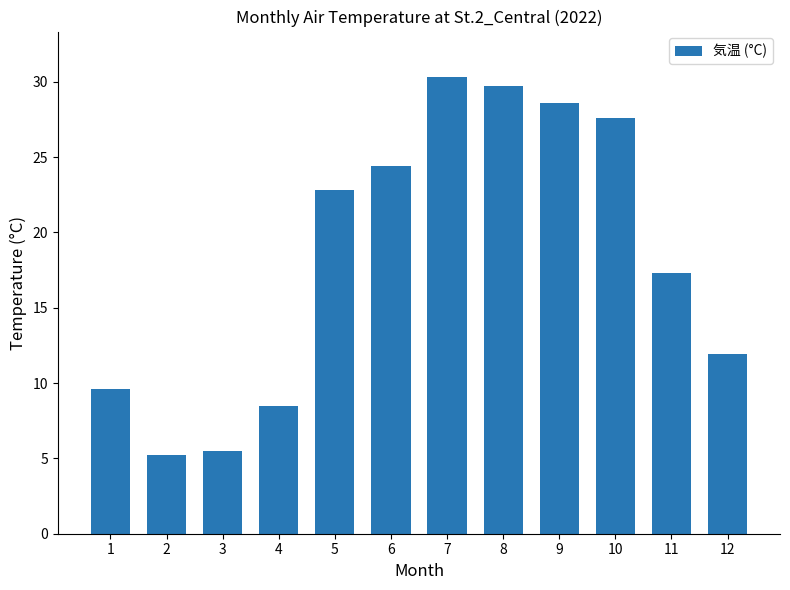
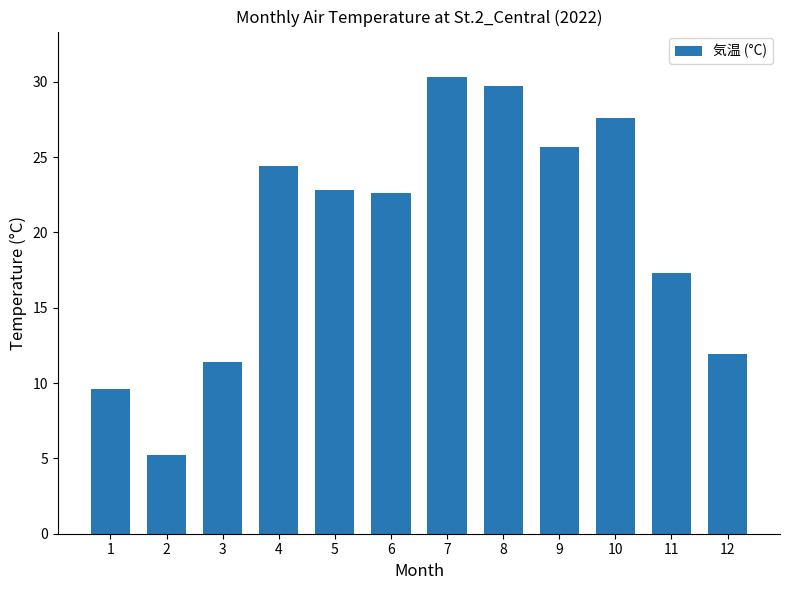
  {
    "1": 9.6,
    "2": 5.2,
-   "3": 5.5,
-   "4": 8.5,
+   "3": 11.4,
+   "4": 24.4,
    "5": 22.8,
-   "6": 24.4,
+   "6": 22.6,
    "7": 30.3,
    "8": 29.7,
-   "9": 28.6,
+   "9": 25.7,
    "10": 27.6,
    "11": 17.3,
    "12": 11.9
  }
